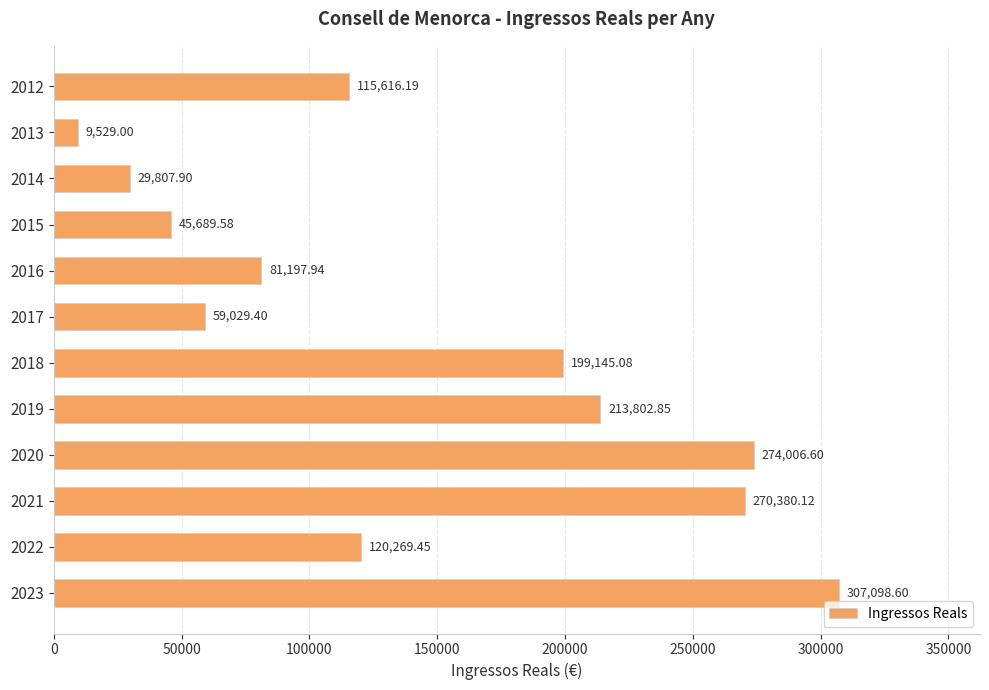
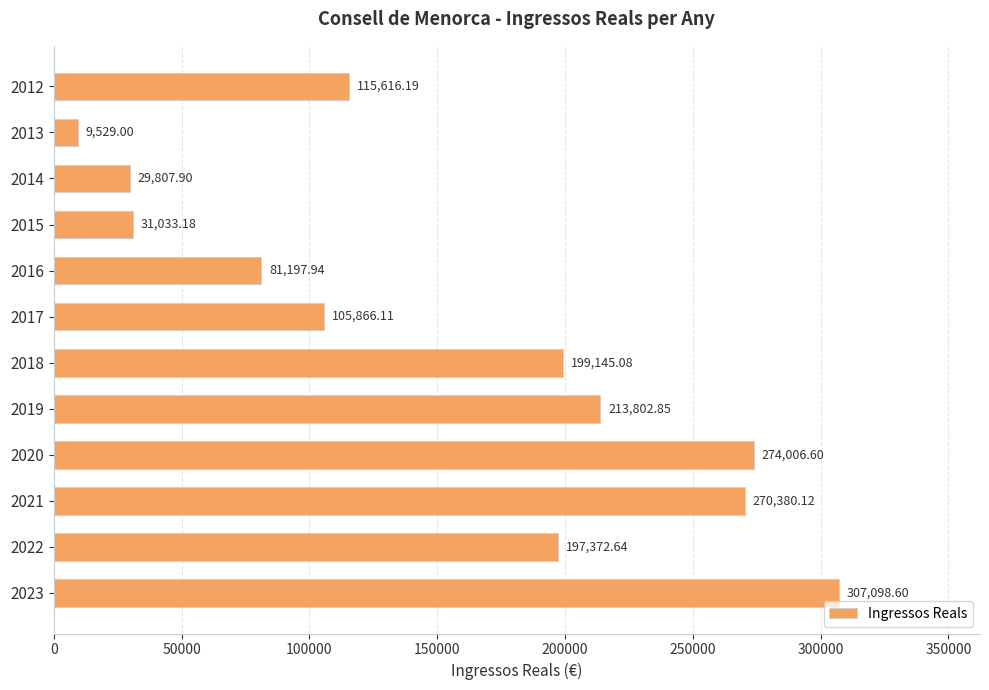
  {
    "2012": "115,616.19",
    "2013": "9,529.00",
    "2014": "29,807.90",
-   "2015": "45,689.58",
+   "2015": "31,033.18",
    "2016": "81,197.94",
-   "2017": "59,029.40",
+   "2017": "105,866.11",
    "2018": "199,145.08",
    "2019": "213,802.85",
    "2020": "274,006.60",
    "2021": "270,380.12",
-   "2022": "120,269.45",
+   "2022": "197,372.64",
    "2023": "307,098.60"
  }
